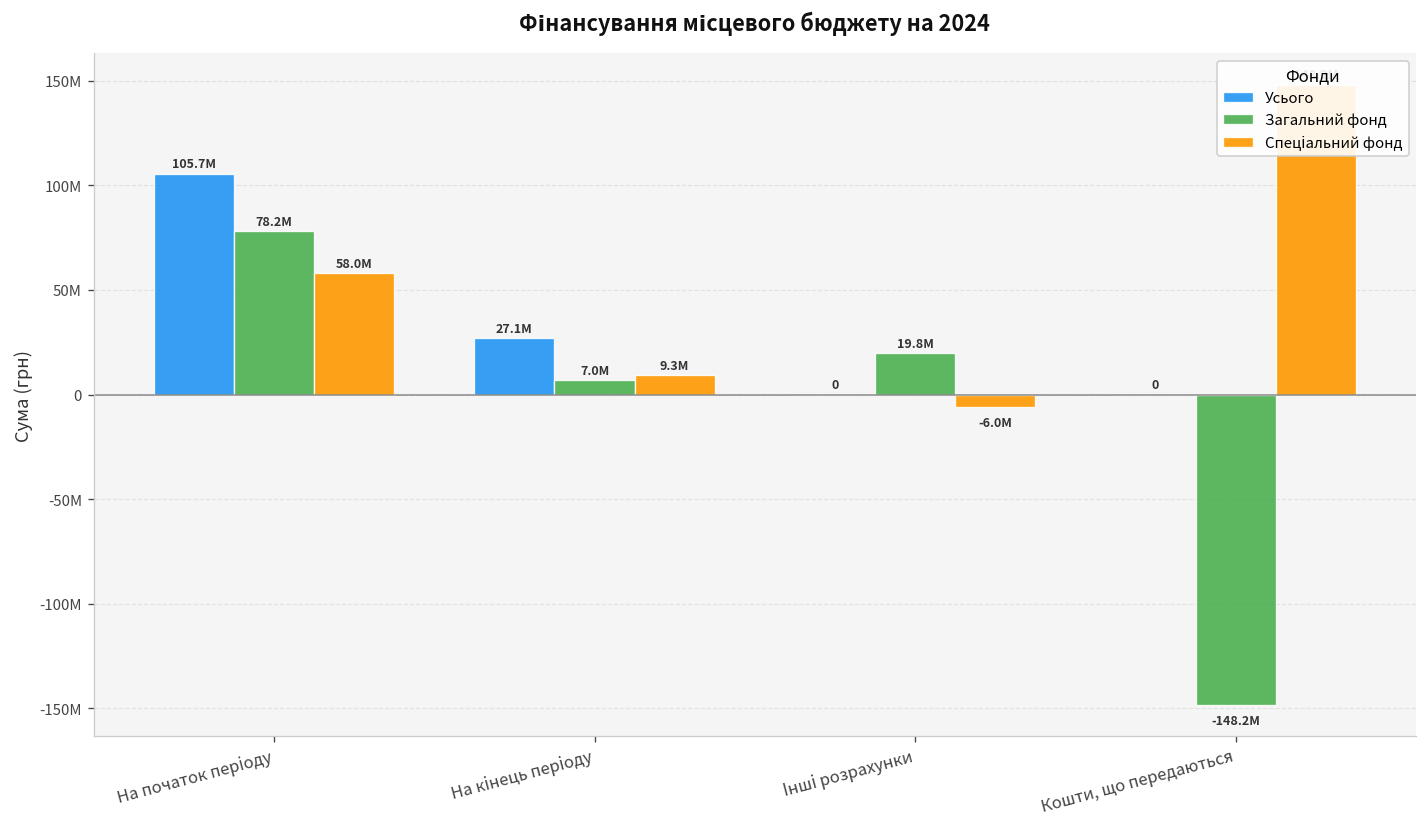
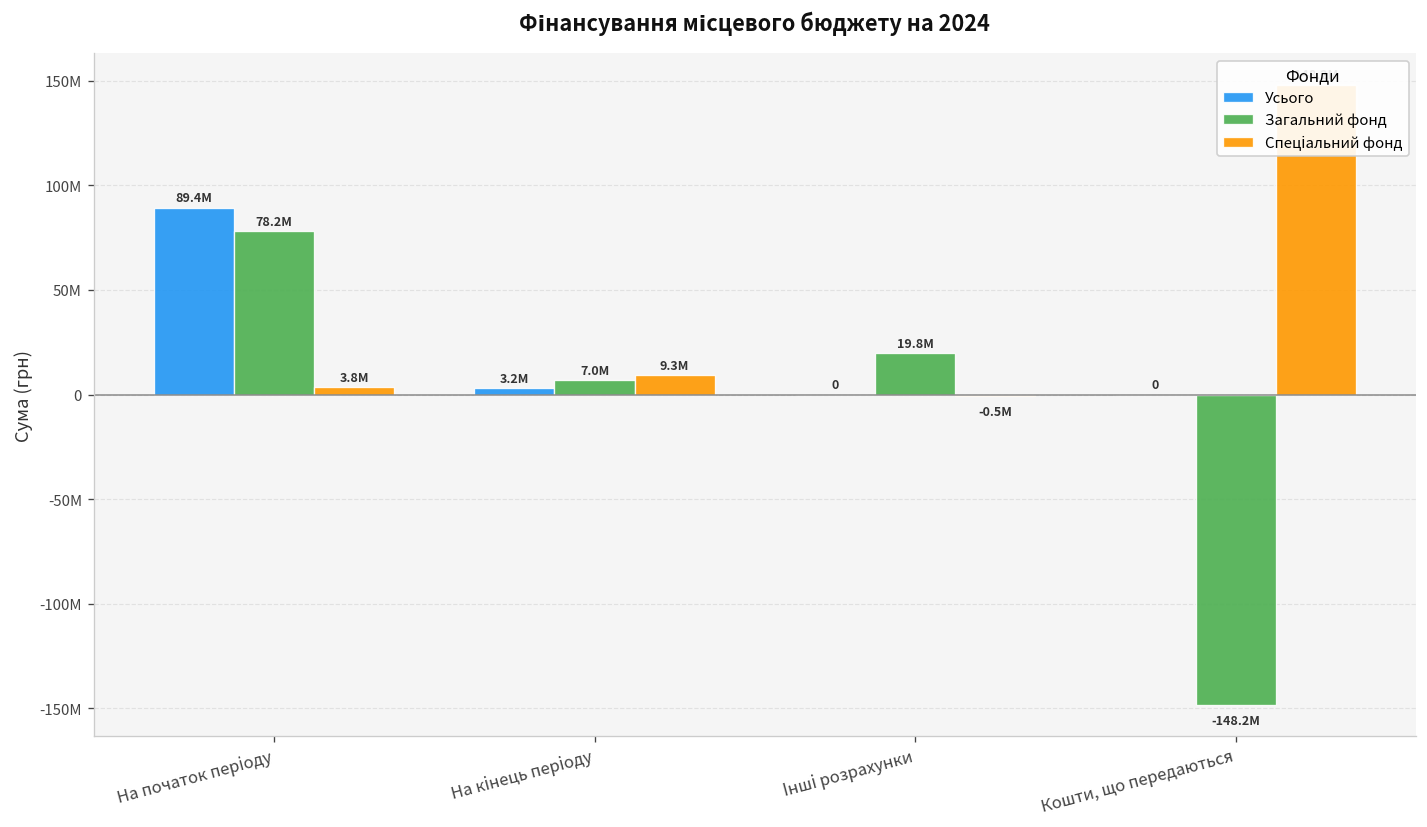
  {
    "Усього": {
-     "На початок періоду": "105.7M",
-     "На кінець періоду": "27.1M",
+     "На початок періоду": "89.4M",
+     "На кінець періоду": "3.2M",
      "Інші розрахунки": "0",
      "Кошти, що передаються": "0"
    },
    "Загальний фонд": {
      "На початок періоду": "78.2M",
      "На кінець періоду": "7.0M",
      "Інші розрахунки": "19.8M",
      "Кошти, що передаються": "-148.2M"
    },
    "Спеціальний фонд": {
-     "На початок періоду": "58.0M",
+     "На початок періоду": "3.8M",
      "На кінець періоду": "9.3M",
-     "Інші розрахунки": "-6.0M"
+     "Інші розрахунки": "-0.5M"
    }
  }
